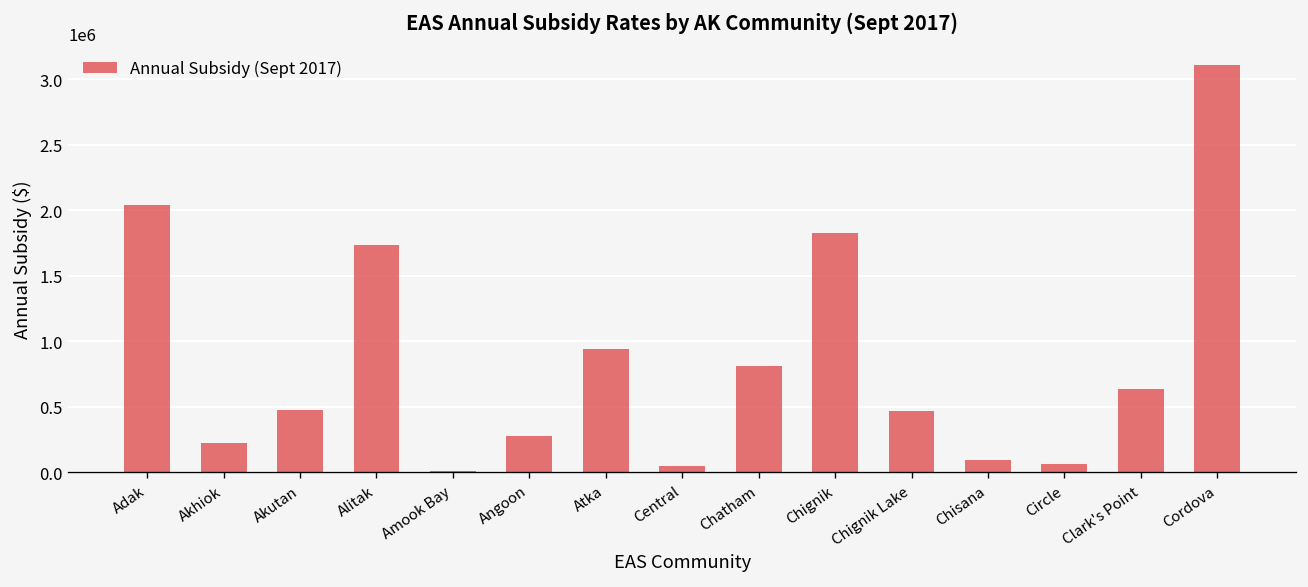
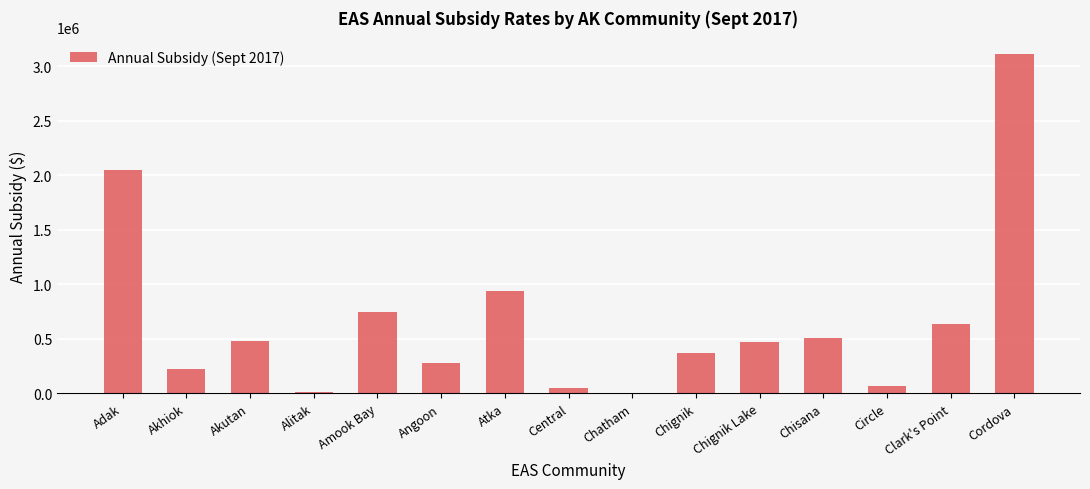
  {
    "Adak": 2040000,
    "Akhiok": 230000,
    "Akutan": 480000,
-   "Alitak": 1740000,
-   "Amook Bay": 10000,
+   "Alitak": 10000,
+   "Amook Bay": 750000,
    "Angoon": 280000,
    "Atka": 940000,
    "Central": 50000,
-   "Chatham": 810000,
-   "Chignik": 1830000,
+   "Chatham": 10000,
+   "Chignik": 370000,
    "Chignik Lake": 470000,
-   "Chisana": 90000,
+   "Chisana": 510000,
    "Circle": 60000,
    "Clark's Point": 640000,
    "Cordova": 3110000
  }
